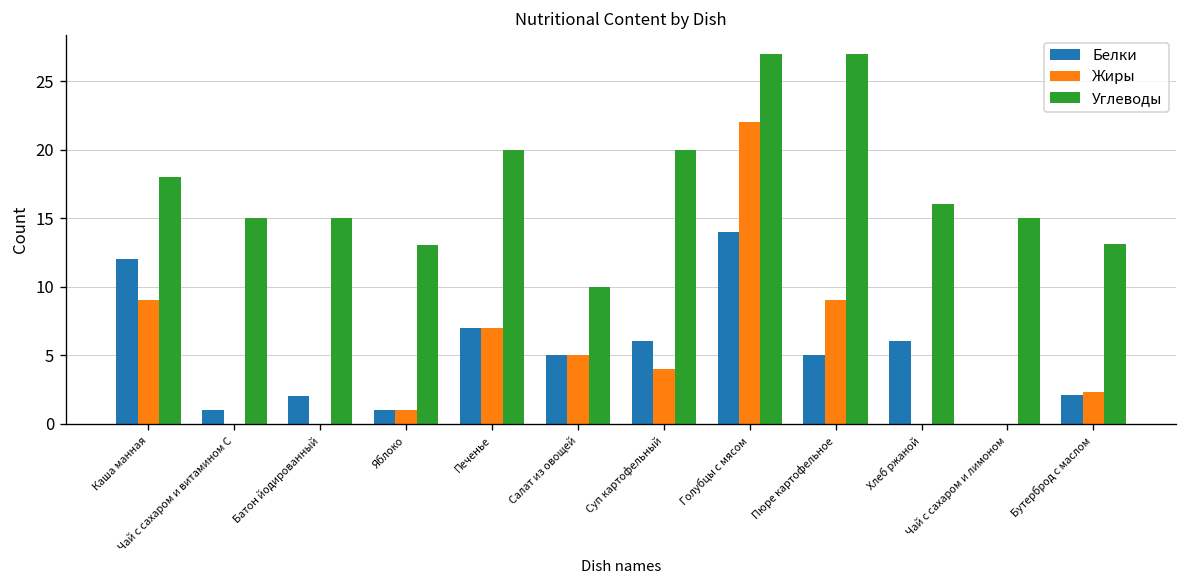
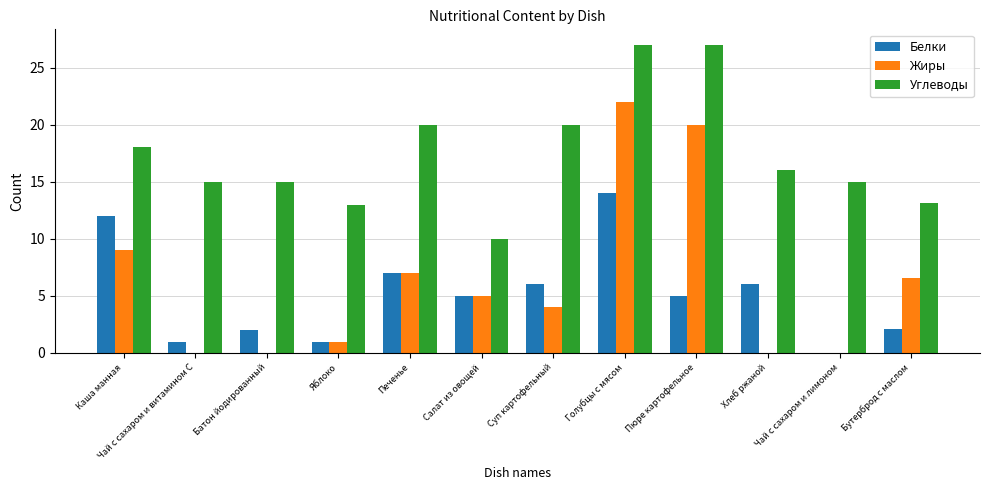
  {
    "Белки": {
      "Каша манная": 12.0,
      "Чай с сахаром и витамином С": 1.0,
      "Батон йодированный": 2.0,
      "Яблоко": 1.0,
      "Печенье": 7.0,
      "Салат из овощей": 5.0,
      "Суп картофельный": 6.0,
      "Голубцы с мясом": 14.0,
      "Пюре картофельное": 5.0,
      "Хлеб ржаной": 6.0,
      "Чай с сахаром и лимоном": 0.0,
      "Бутерброд с маслом": 2.1
    },
    "Жиры": {
      "Каша манная": 9.0,
      "Чай с сахаром и витамином С": 0.0,
      "Батон йодированный": 0.0,
      "Яблоко": 1.0,
      "Печенье": 7.0,
      "Салат из овощей": 5.0,
      "Суп картофельный": 4.0,
      "Голубцы с мясом": 22.0,
-     "Пюре картофельное": 9,
+     "Пюре картофельное": 20,
      "Хлеб ржаной": 0.0,
      "Чай с сахаром и лимоном": 0.0,
-     "Бутерброд с маслом": 2.3
+     "Бутерброд с маслом": 6.6
    },
    "Углеводы": {
      "Каша манная": 18.0,
      "Чай с сахаром и витамином С": 15.0,
      "Батон йодированный": 15.0,
      "Яблоко": 13.0,
      "Печенье": 20.0,
      "Салат из овощей": 10.0,
      "Суп картофельный": 20.0,
      "Голубцы с мясом": 27.0,
      "Пюре картофельное": 27.0,
      "Хлеб ржаной": 16.0,
      "Чай с сахаром и лимоном": 15.0,
      "Бутерброд с маслом": 13.1
    }
  }
